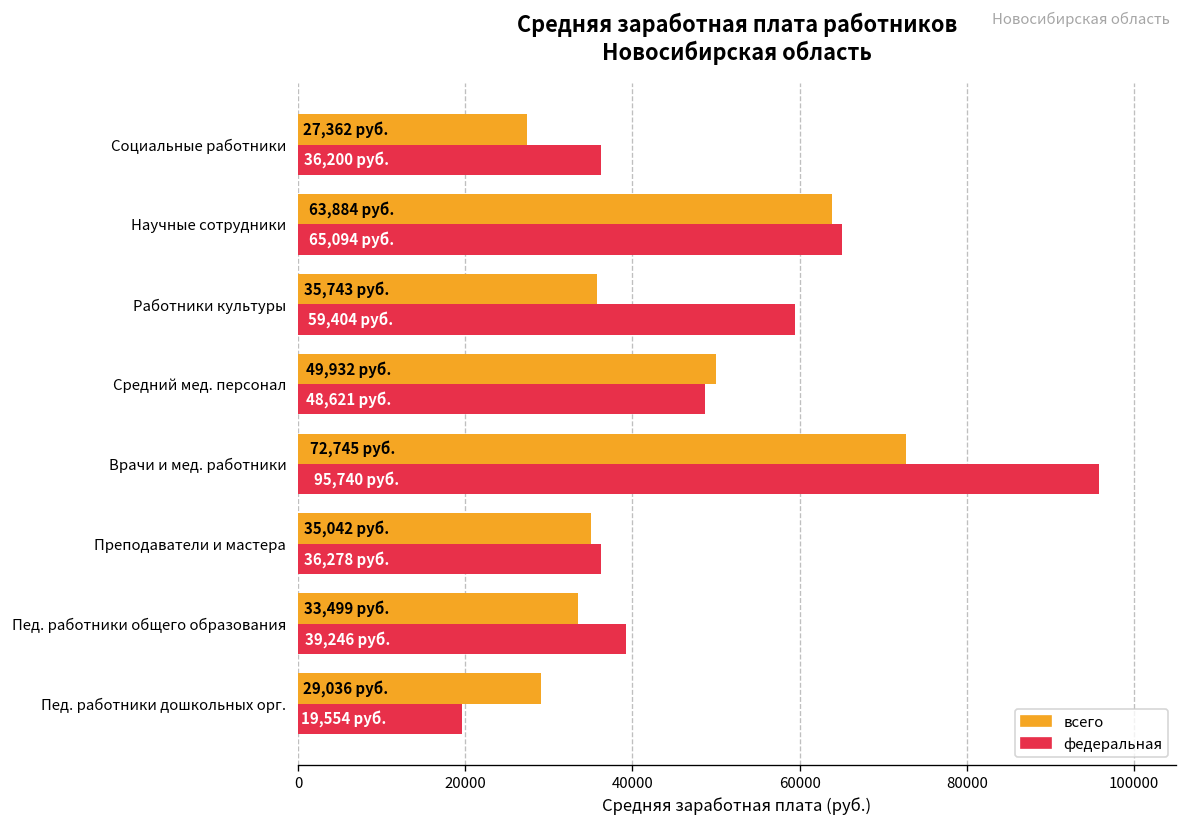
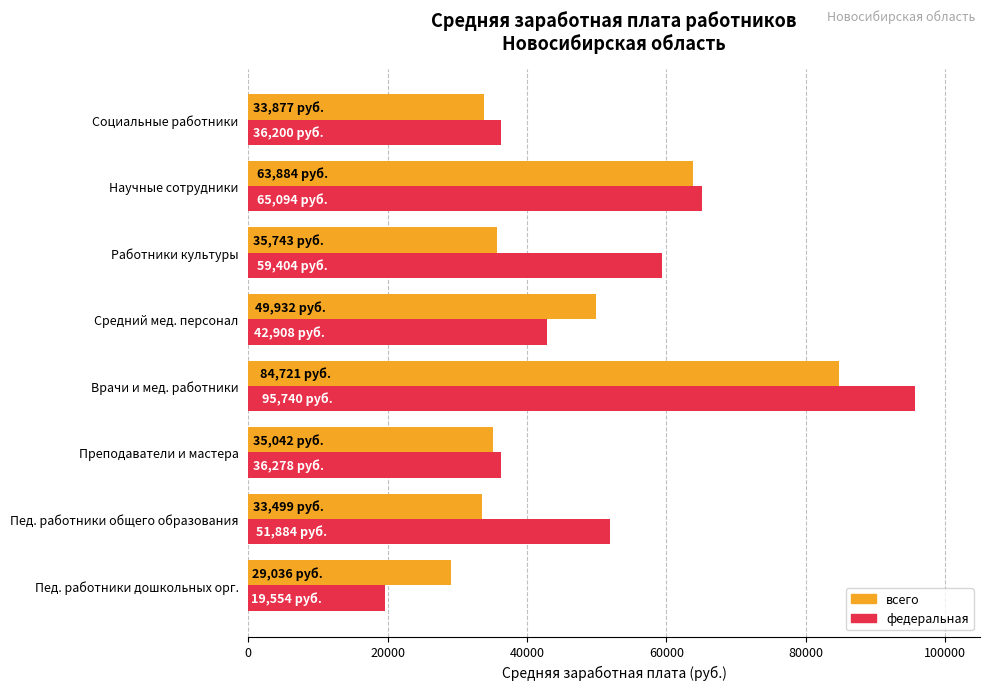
  {
    "всего": {
-     "Социальные работники": "27,362",
+     "Социальные работники": "33,877",
      "Научные сотрудники": "63,884",
      "Работники культуры": "35,743",
      "Средний мед. персонал": "49,932",
-     "Врачи и мед. работники": "72,745",
+     "Врачи и мед. работники": "84,721",
      "Преподаватели и мастера": "35,042",
      "Пед. работники общего образования": "33,499",
      "Пед. работники дошкольных орг.": "29,036"
    },
    "федеральная": {
      "Социальные работники": "36,200",
      "Научные сотрудники": "65,094",
      "Работники культуры": "59,404",
-     "Средний мед. персонал": "48,621",
+     "Средний мед. персонал": "42,908",
      "Врачи и мед. работники": "95,740",
      "Преподаватели и мастера": "36,278",
-     "Пед. работники общего образования": "39,246",
+     "Пед. работники общего образования": "51,884",
      "Пед. работники дошкольных орг.": "19,554"
    }
  }
